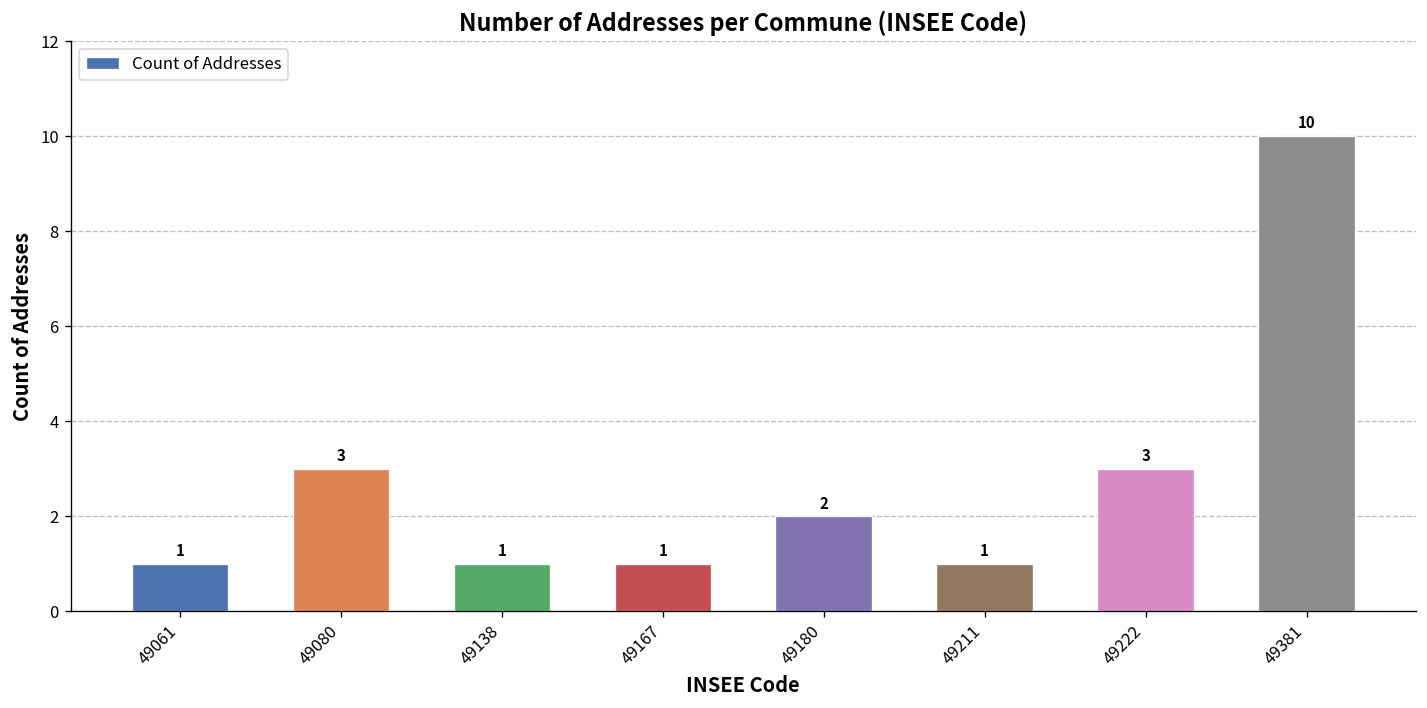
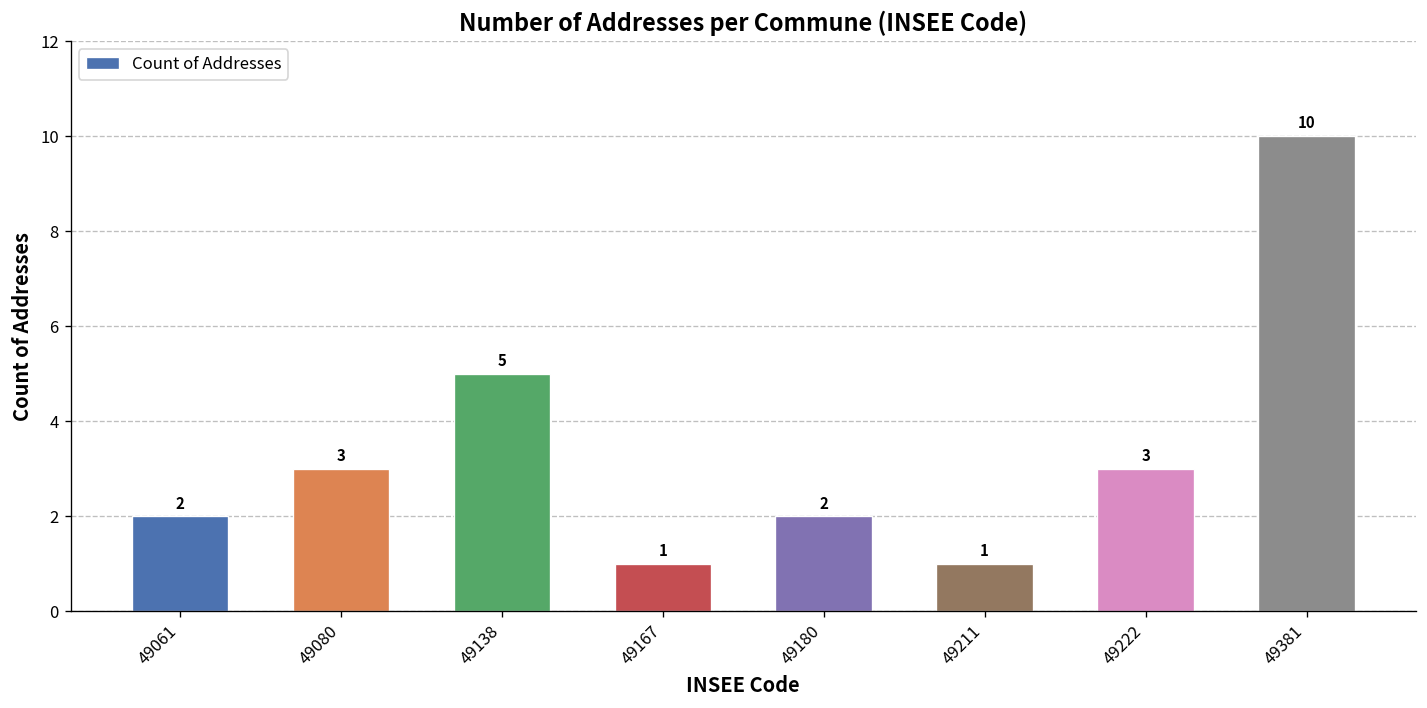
  {
-   "49061": 1,
+   "49061": 2,
    "49080": 3,
-   "49138": 1,
+   "49138": 5,
    "49167": 1,
    "49180": 2,
    "49211": 1,
    "49222": 3,
    "49381": 10
  }
